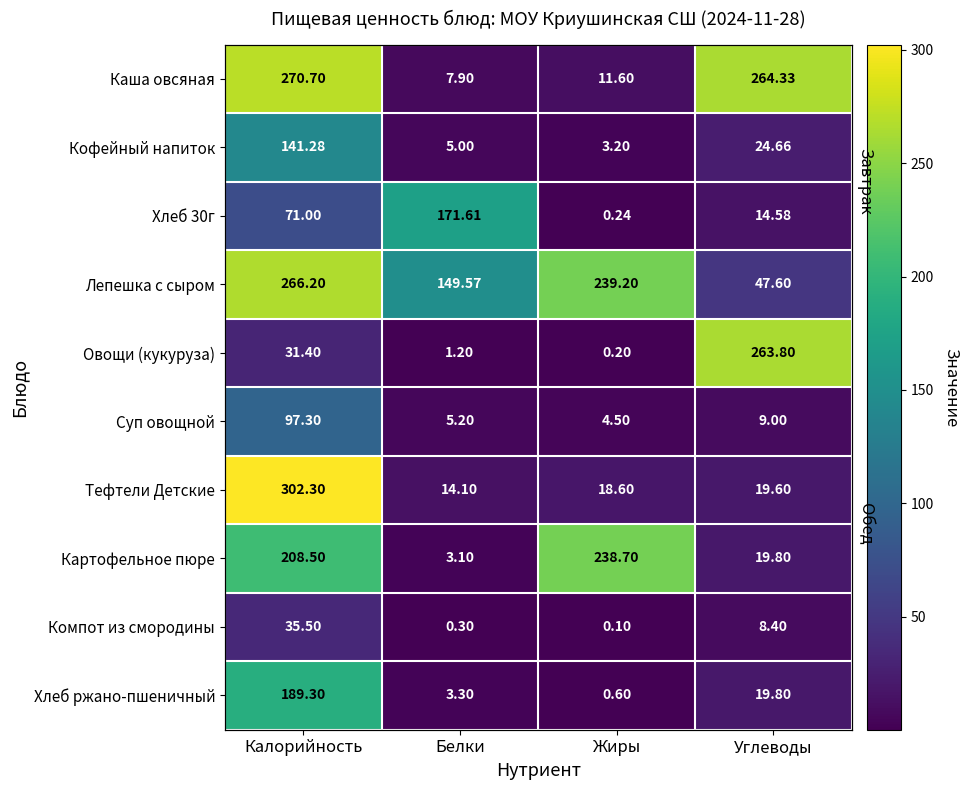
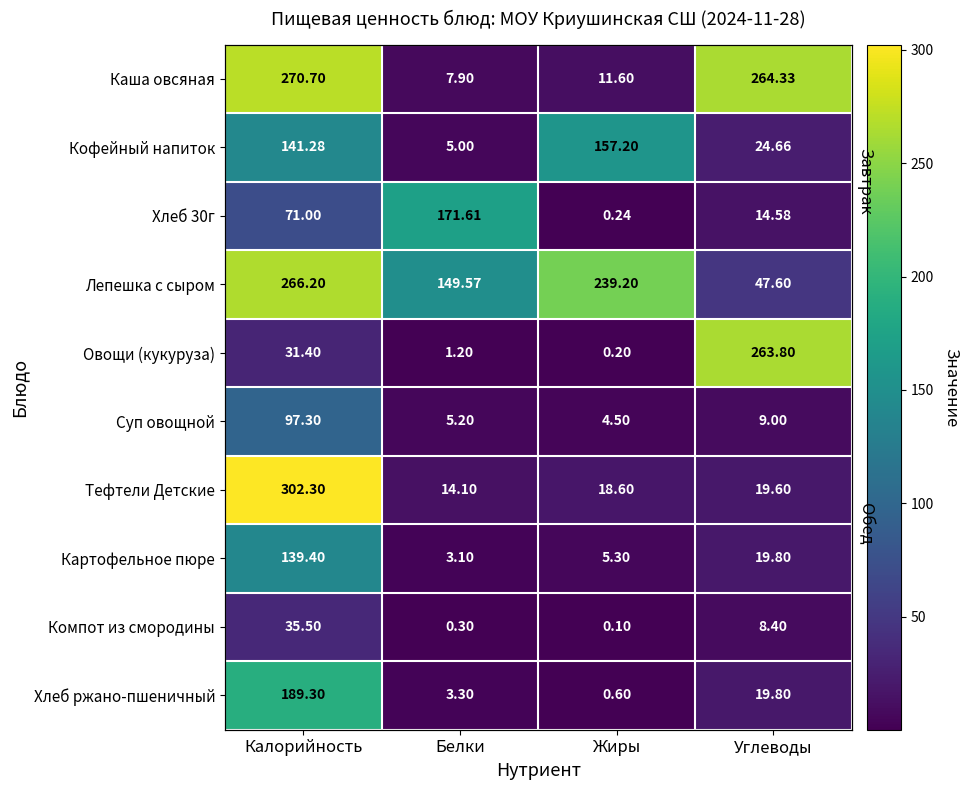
  {
    "Каша овсяная": {
      "Калорийность": 270.70,
      "Белки": 7.90,
      "Жиры": 11.60,
      "Углеводы": 264.33
    },
    "Кофейный напиток": {
      "Калорийность": 141.28,
      "Белки": 5.00,
-     "Жиры": 3.20,
+     "Жиры": 157.20,
      "Углеводы": 24.66
    },
    "Хлеб 30г": {
      "Калорийность": 71.00,
      "Белки": 171.61,
      "Жиры": 0.24,
      "Углеводы": 14.58
    },
    "Лепешка с сыром": {
      "Калорийность": 266.20,
      "Белки": 149.57,
      "Жиры": 239.20,
      "Углеводы": 47.60
    },
    "Овощи (кукуруза)": {
      "Калорийность": 31.40,
      "Белки": 1.20,
      "Жиры": 0.20,
      "Углеводы": 263.80
    },
    "Суп овощной": {
      "Калорийность": 97.30,
      "Белки": 5.20,
      "Жиры": 4.50,
      "Углеводы": 9.00
    },
    "Тефтели Детские": {
      "Калорийность": 302.30,
      "Белки": 14.10,
      "Жиры": 18.60,
      "Углеводы": 19.60
    },
    "Картофельное пюре": {
-     "Калорийность": 208.50,
+     "Калорийность": 139.40,
      "Белки": 3.10,
-     "Жиры": 238.70,
+     "Жиры": 5.30,
      "Углеводы": 19.80
    },
    "Компот из смородины": {
      "Калорийность": 35.50,
      "Белки": 0.30,
      "Жиры": 0.10,
      "Углеводы": 8.40
    },
    "Хлеб ржано-пшеничный": {
      "Калорийность": 189.30,
      "Белки": 3.30,
      "Жиры": 0.60,
      "Углеводы": 19.80
    }
  }
